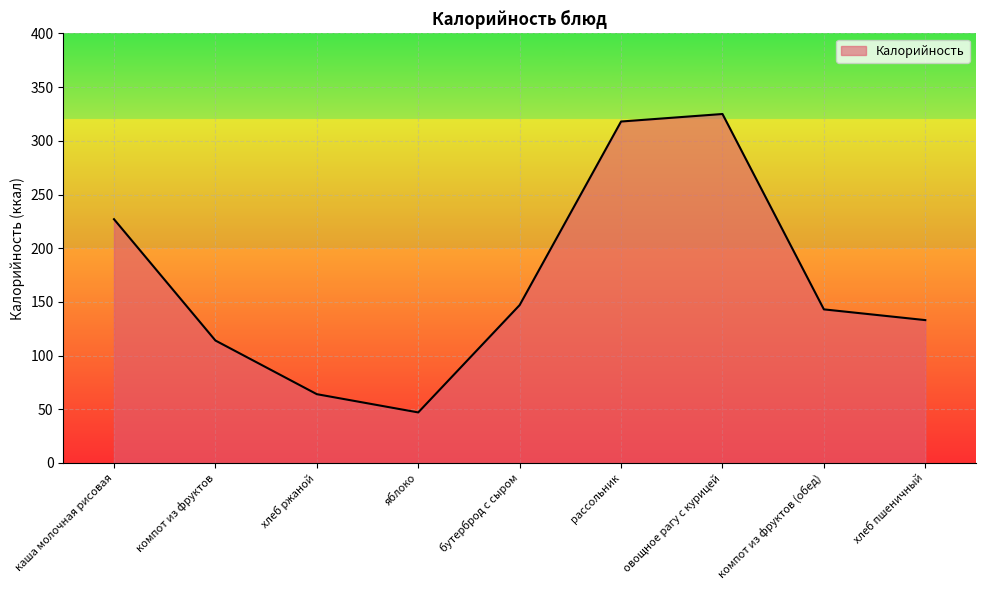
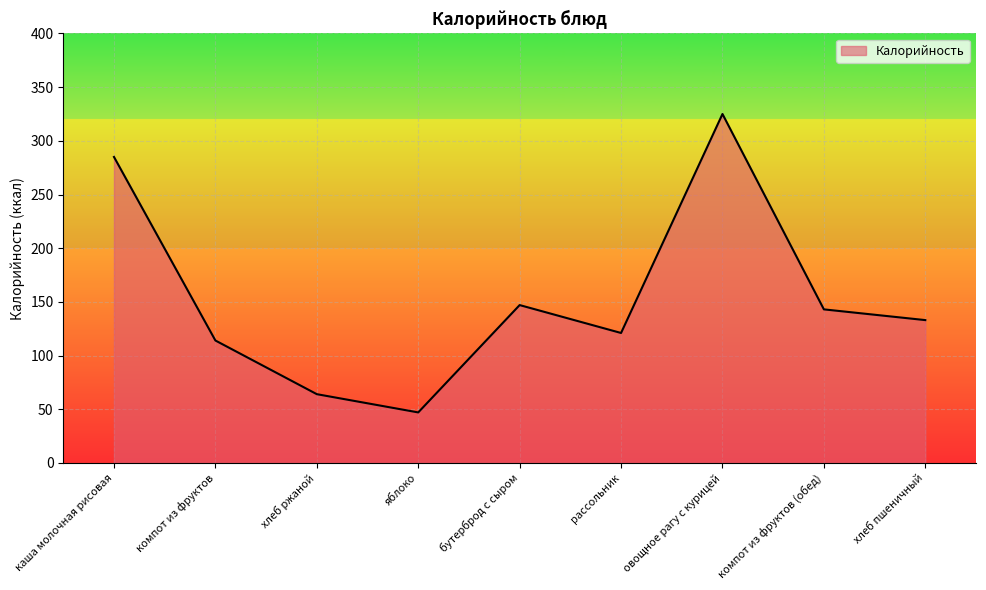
  {
-   "каша молочная рисовая": 227,
+   "каша молочная рисовая": 285,
    "компот из фруктов": 114,
    "хлеб ржаной": 64,
    "яблоко": 47,
    "бутерброд с сыром": 147,
-   "рассольник": 318,
+   "рассольник": 121,
    "овощное рагу с курицей": 325,
    "компот из фруктов (обед)": 143,
    "хлеб пшеничный": 133
  }
